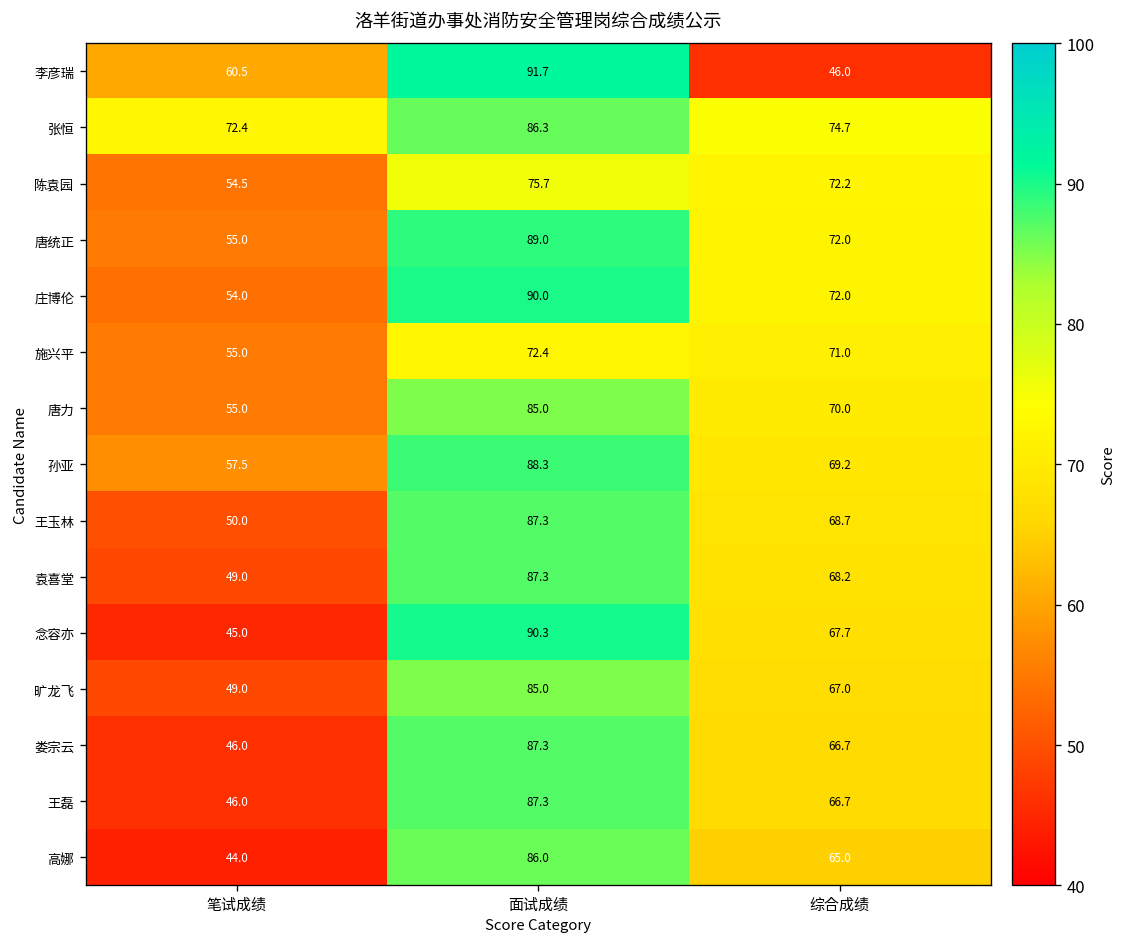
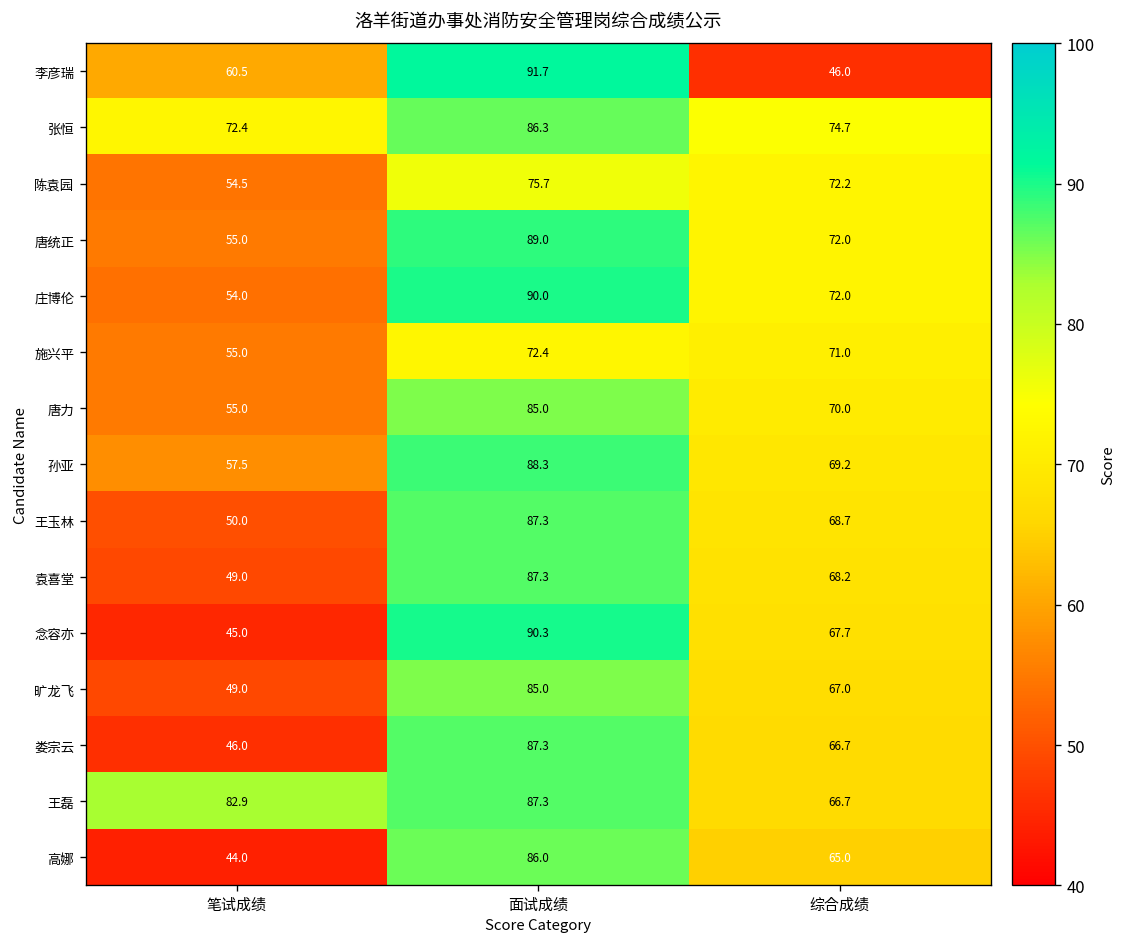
  {
    "李彦瑞": {
      "笔试成绩": 60.5,
      "面试成绩": 91.7,
      "综合成绩": 46.0
    },
    "张恒": {
      "笔试成绩": 72.4,
      "面试成绩": 86.3,
      "综合成绩": 74.7
    },
    "陈袁园": {
      "笔试成绩": 54.5,
      "面试成绩": 75.7,
      "综合成绩": 72.2
    },
    "唐统正": {
      "笔试成绩": 55.0,
      "面试成绩": 89.0,
      "综合成绩": 72.0
    },
    "庄博伦": {
      "笔试成绩": 54.0,
      "面试成绩": 90.0,
      "综合成绩": 72.0
    },
    "施兴平": {
      "笔试成绩": 55.0,
      "面试成绩": 72.4,
      "综合成绩": 71.0
    },
    "唐力": {
      "笔试成绩": 55.0,
      "面试成绩": 85.0,
      "综合成绩": 70.0
    },
    "孙亚": {
      "笔试成绩": 57.5,
      "面试成绩": 88.3,
      "综合成绩": 69.2
    },
    "王玉林": {
      "笔试成绩": 50.0,
      "面试成绩": 87.3,
      "综合成绩": 68.7
    },
    "袁喜堂": {
      "笔试成绩": 49.0,
      "面试成绩": 87.3,
      "综合成绩": 68.2
    },
    "念容亦": {
      "笔试成绩": 45.0,
      "面试成绩": 90.3,
      "综合成绩": 67.7
    },
    "旷龙飞": {
      "笔试成绩": 49.0,
      "面试成绩": 85.0,
      "综合成绩": 67.0
    },
    "娄宗云": {
      "笔试成绩": 46.0,
      "面试成绩": 87.3,
      "综合成绩": 66.7
    },
    "王磊": {
-     "笔试成绩": 46.0,
+     "笔试成绩": 82.9,
      "面试成绩": 87.3,
      "综合成绩": 66.7
    },
    "高娜": {
      "笔试成绩": 44.0,
      "面试成绩": 86.0,
      "综合成绩": 65.0
    }
  }
